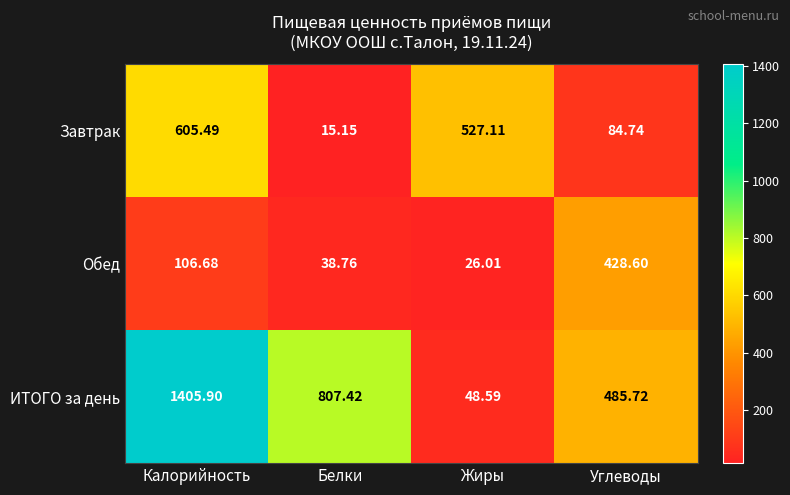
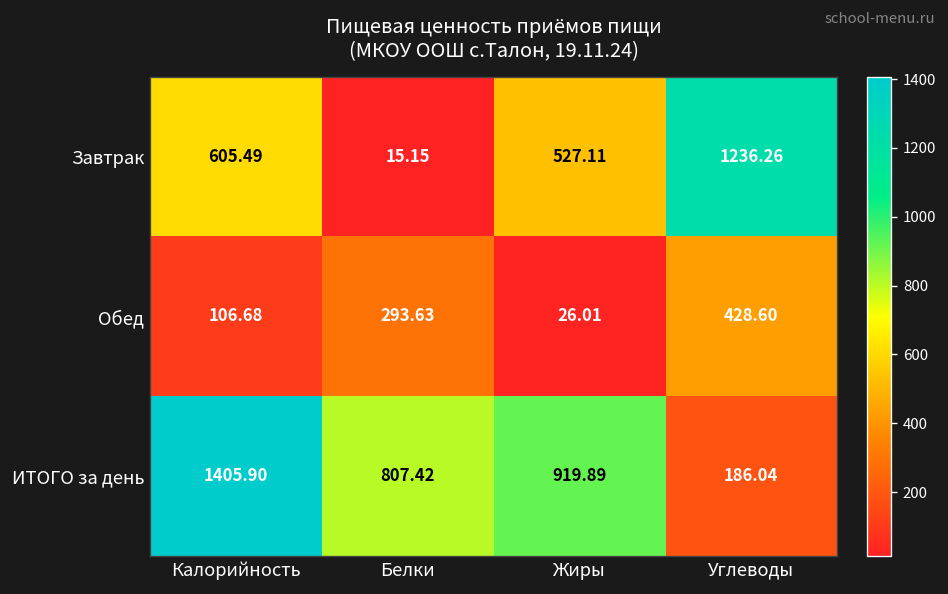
  {
    "Завтрак": {
      "Калорийность": 605.49,
      "Белки": 15.15,
      "Жиры": 527.11,
-     "Углеводы": 84.74
+     "Углеводы": 1236.26
    },
    "Обед": {
      "Калорийность": 106.68,
-     "Белки": 38.76,
+     "Белки": 293.63,
      "Жиры": 26.01,
      "Углеводы": 428.60
    },
    "ИТОГО за день": {
      "Калорийность": 1405.90,
      "Белки": 807.42,
-     "Жиры": 48.59,
-     "Углеводы": 485.72
+     "Жиры": 919.89,
+     "Углеводы": 186.04
    }
  }
